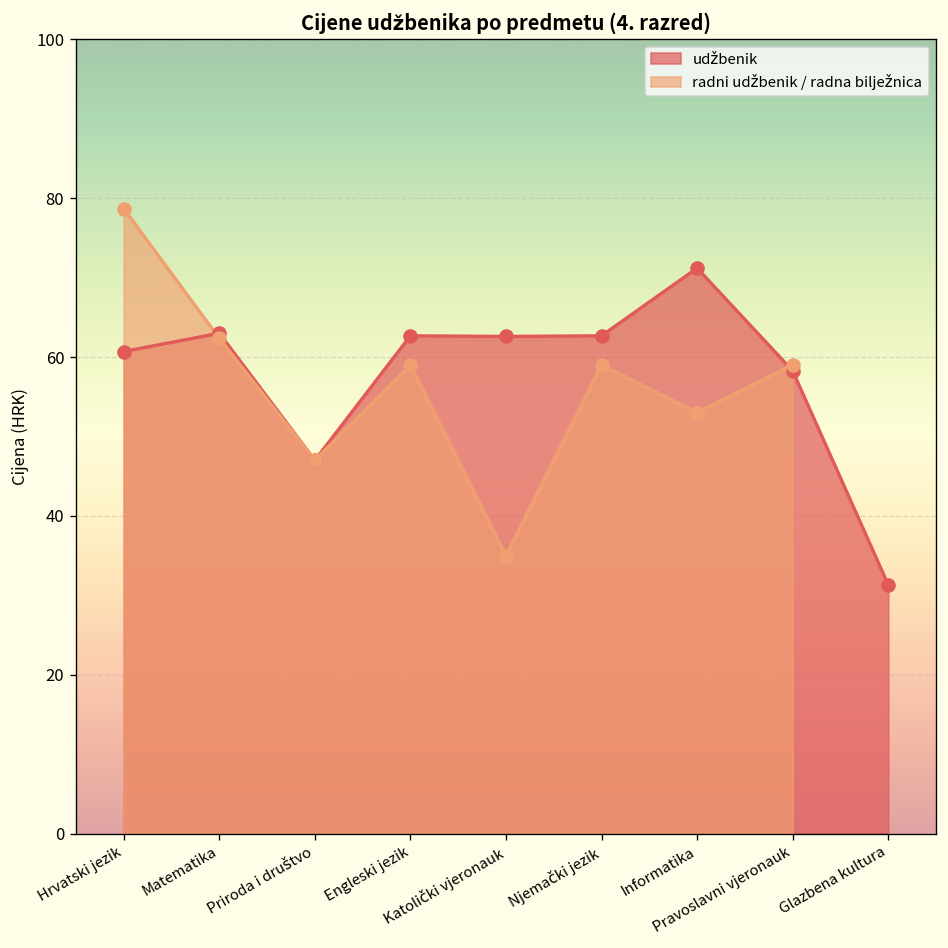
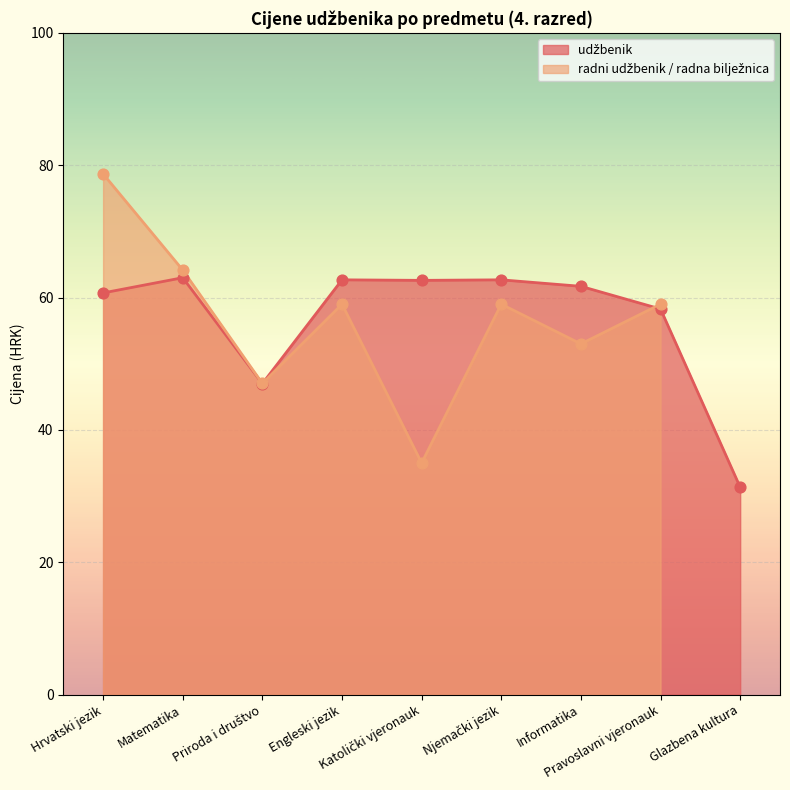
  {
    "udžbenik": {
      "Hrvatski jezik": 61,
      "Matematika": 63,
      "Engleski jezik": 63,
      "Katolički vjeronauk": 63,
      "Njemački jezik": 63,
-     "Informatika": 71,
+     "Informatika": 62,
      "Pravoslavni vjeronauk": 58,
      "Glazbena kultura": 31
    },
    "radni udžbenik / radna bilježnica": {
      "Hrvatski jezik": 79,
-     "Matematika": 62,
+     "Matematika": 64,
      "Engleski jezik": 59,
      "Katolički vjeronauk": 35,
      "Njemački jezik": 59,
      "Informatika": 53,
      "Pravoslavni vjeronauk": 59
    }
  }
